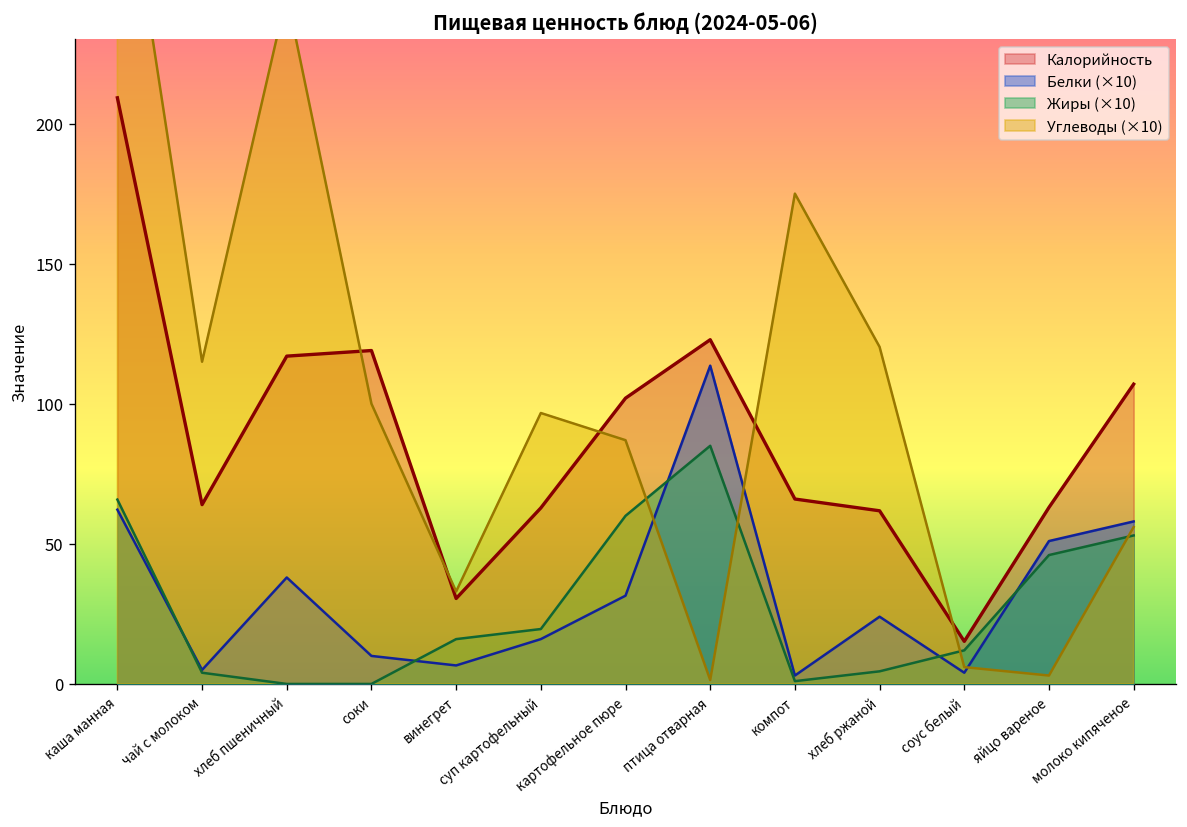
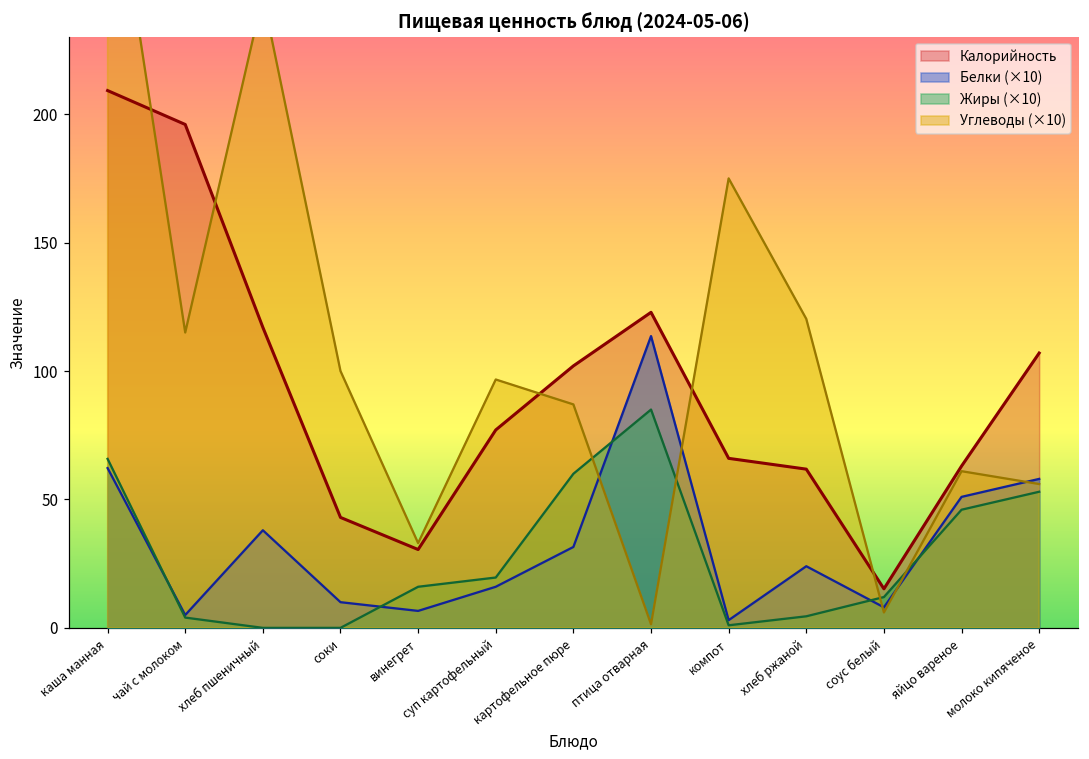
  {
    "Калорийность": {
      "каша манная": 209,
-     "чай с молоком": 64,
+     "чай с молоком": 196,
      "хлеб пшеничный": 117,
-     "соки": 119,
+     "соки": 43,
      "винегрет": 31,
-     "суп картофельный": 63,
+     "суп картофельный": 77,
      "картофельное пюре": 102,
      "птица отварная": 123,
      "компот": 66,
      "хлеб ржаной": 62,
      "соус белый": 15,
      "яйцо вареное": 63,
      "молоко кипяченое": 107
    },
    "Белки (×10)": {
      "каша манная": 62,
      "хлеб пшеничный": 38,
      "соки": 10,
      "винегрет": 7,
      "суп картофельный": 16,
      "картофельное пюре": 32,
      "птица отварная": 114,
      "компот": 3,
      "хлеб ржаной": 24,
-     "соус белый": 4,
+     "соус белый": 8,
      "яйцо вареное": 51,
      "молоко кипяченое": 58
    },
    "Жиры (×10)": {
      "каша манная": 66,
      "хлеб пшеничный": 0,
      "соки": 0,
      "винегрет": 16,
      "суп картофельный": 20,
      "картофельное пюре": 60,
      "птица отварная": 85,
      "компот": 1,
      "хлеб ржаной": 5,
      "соус белый": 12,
      "яйцо вареное": 46,
      "молоко кипяченое": 53
    },
    "Углеводы (×10)": {
      "чай с молоком": 115,
      "соки": 100,
      "винегрет": 33,
      "суп картофельный": 97,
      "картофельное пюре": 87,
      "птица отварная": 1,
      "компот": 175,
      "хлеб ржаной": 120,
      "соус белый": 6,
-     "яйцо вареное": 3,
+     "яйцо вареное": 61,
      "молоко кипяченое": 56
    }
  }
